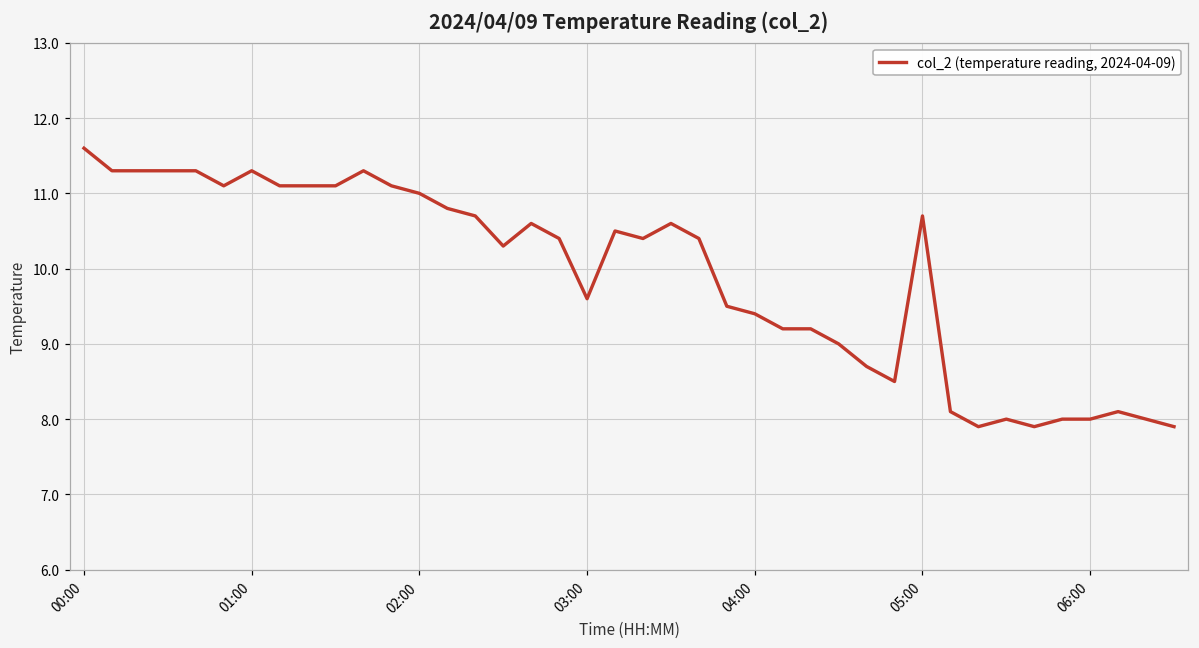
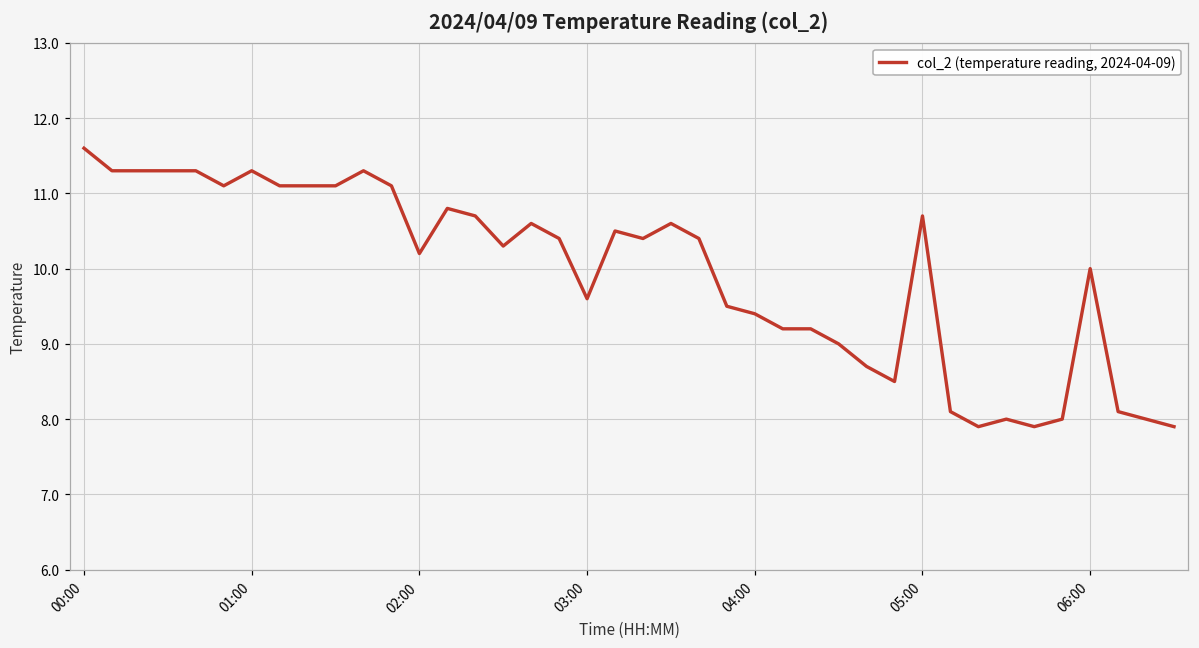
  {
    "00:00": 11.6,
    "01:00": 11.3,
-   "02:00": 11.0,
+   "02:00": 10.2,
    "03:00": 9.6,
    "04:00": 9.4,
    "05:00": 10.7,
-   "06:00": 8
+   "06:00": 10
  }
